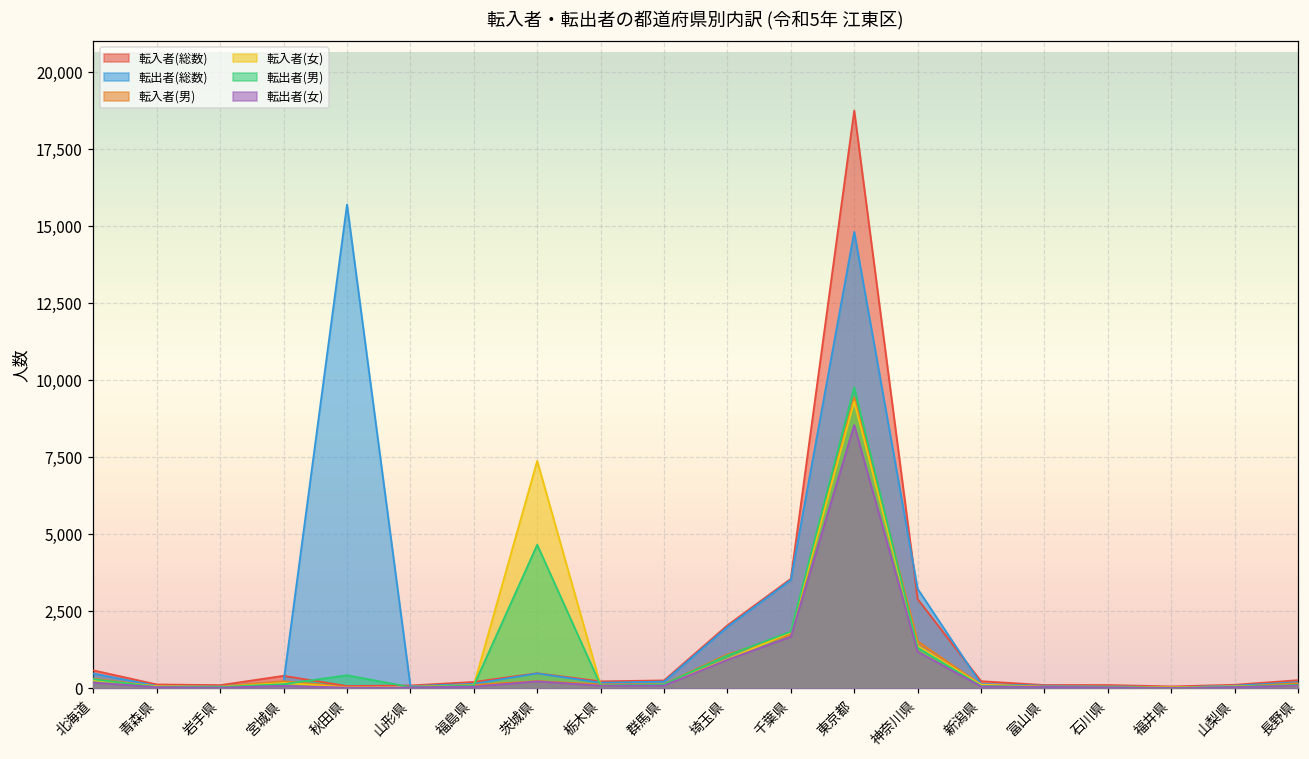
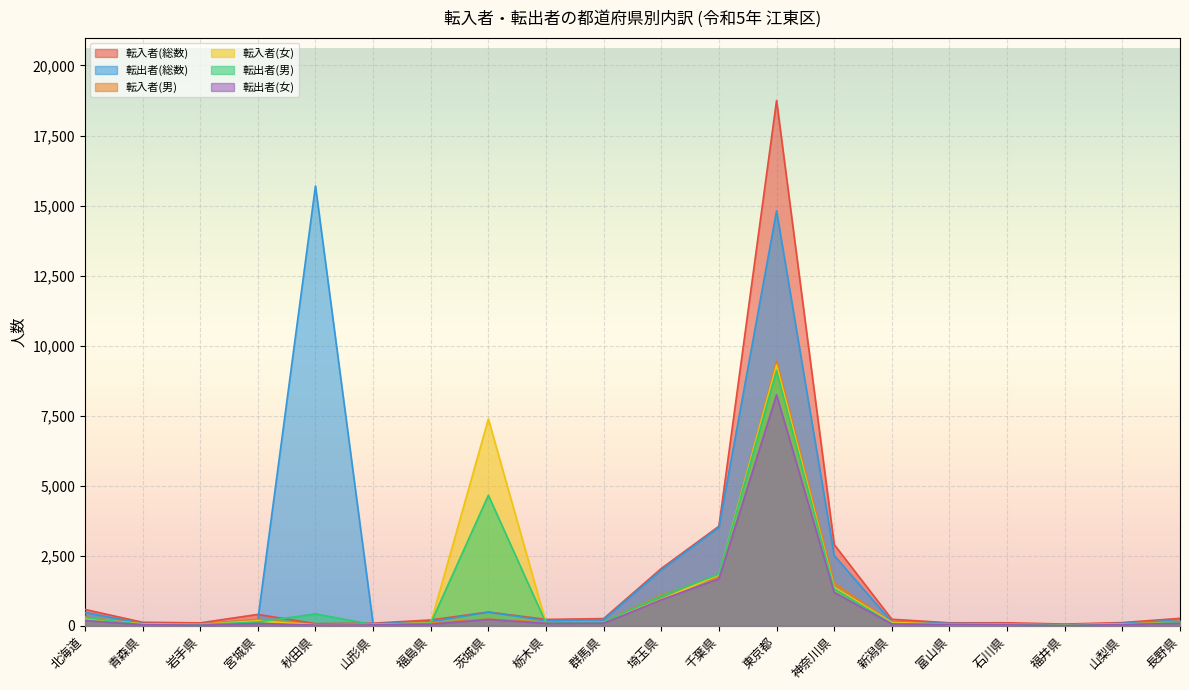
  {
    "転出者(総数)": {
      "北海道": "500",
      "秋田県": "15,700",
      "東京都": "14,800",
-     "神奈川県": "3,200"
+     "神奈川県": "2,500"
    },
    "転入者(女)": {
      "茨城県": "7,400",
      "東京都": "9,300"
    },
    "転出者(男)": {
      "秋田県": "400",
      "茨城県": "4,700",
-     "東京都": "9,800"
+     "東京都": "9,100"
    },
    "転出者(女)": {
-     "東京都": "8,500",
+     "東京都": "8,200",
      "神奈川県": "1,200"
    }
  }
